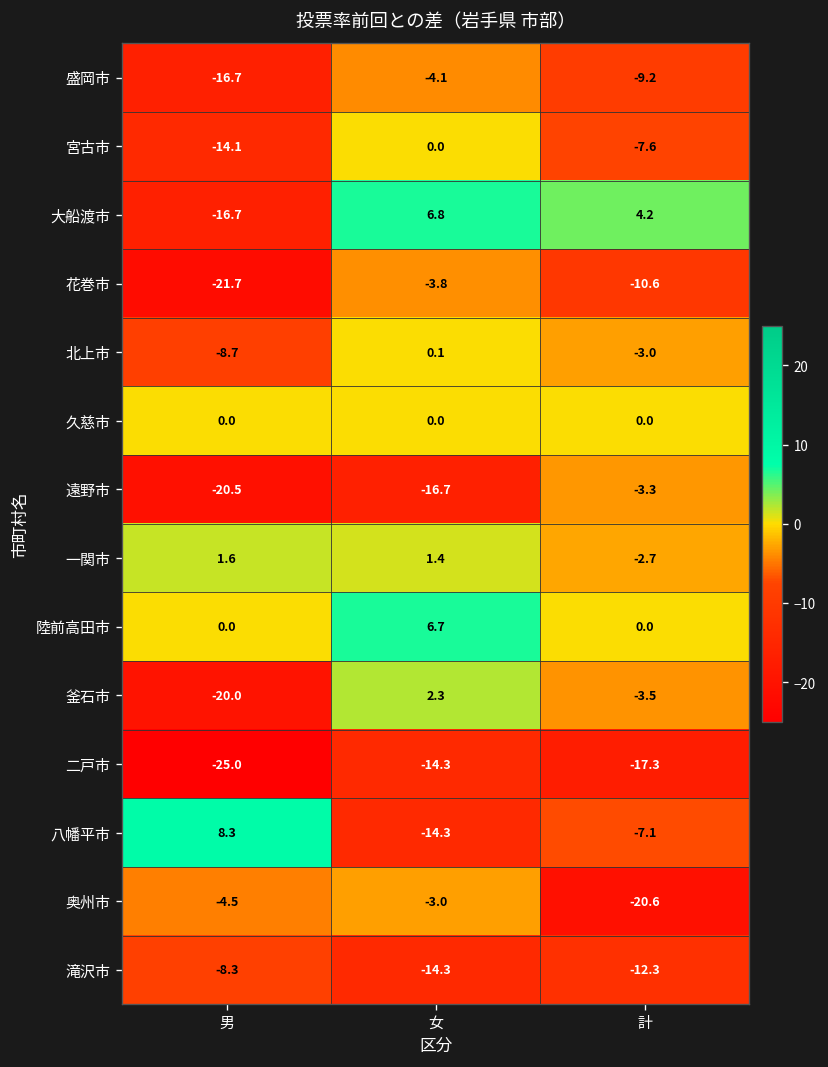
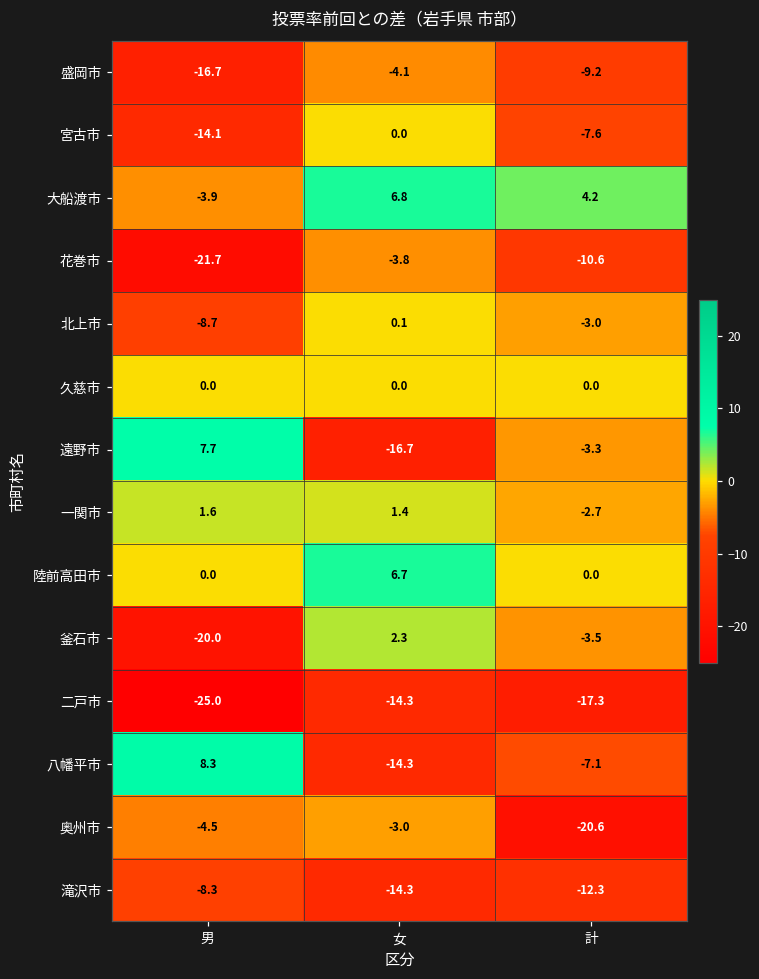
  {
    "盛岡市": {
      "男": -16.7,
      "女": -4.1,
      "計": -9.2
    },
    "宮古市": {
      "男": -14.1,
      "女": 0.0,
      "計": -7.6
    },
    "大船渡市": {
-     "男": -16.7,
+     "男": -3.9,
      "女": 6.8,
      "計": 4.2
    },
    "花巻市": {
      "男": -21.7,
      "女": -3.8,
      "計": -10.6
    },
    "北上市": {
      "男": -8.7,
      "女": 0.1,
      "計": -3.0
    },
    "久慈市": {
      "男": 0.0,
      "女": 0.0,
      "計": 0.0
    },
    "遠野市": {
-     "男": -20.5,
+     "男": 7.7,
      "女": -16.7,
      "計": -3.3
    },
    "一関市": {
      "男": 1.6,
      "女": 1.4,
      "計": -2.7
    },
    "陸前高田市": {
      "男": 0.0,
      "女": 6.7,
      "計": 0.0
    },
    "釜石市": {
      "男": -20.0,
      "女": 2.3,
      "計": -3.5
    },
    "二戸市": {
      "男": -25.0,
      "女": -14.3,
      "計": -17.3
    },
    "八幡平市": {
      "男": 8.3,
      "女": -14.3,
      "計": -7.1
    },
    "奥州市": {
      "男": -4.5,
      "女": -3.0,
      "計": -20.6
    },
    "滝沢市": {
      "男": -8.3,
      "女": -14.3,
      "計": -12.3
    }
  }
